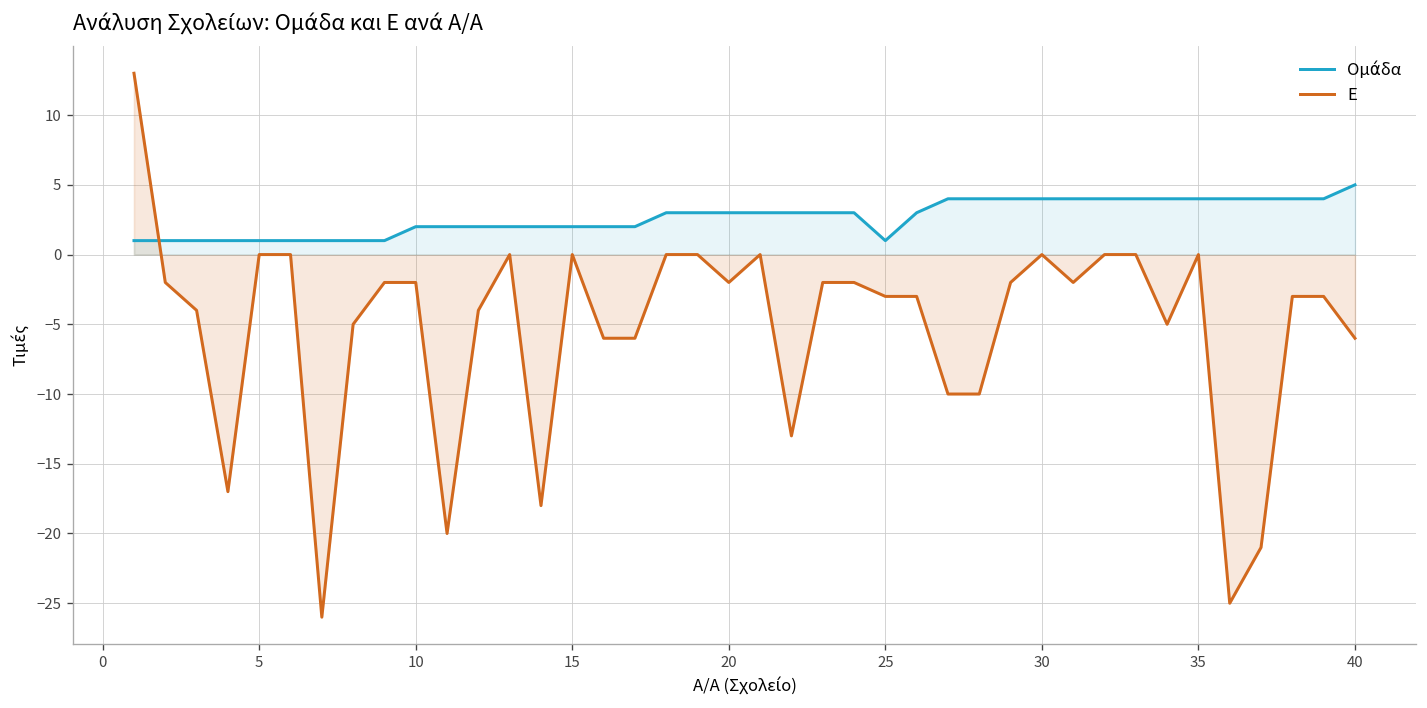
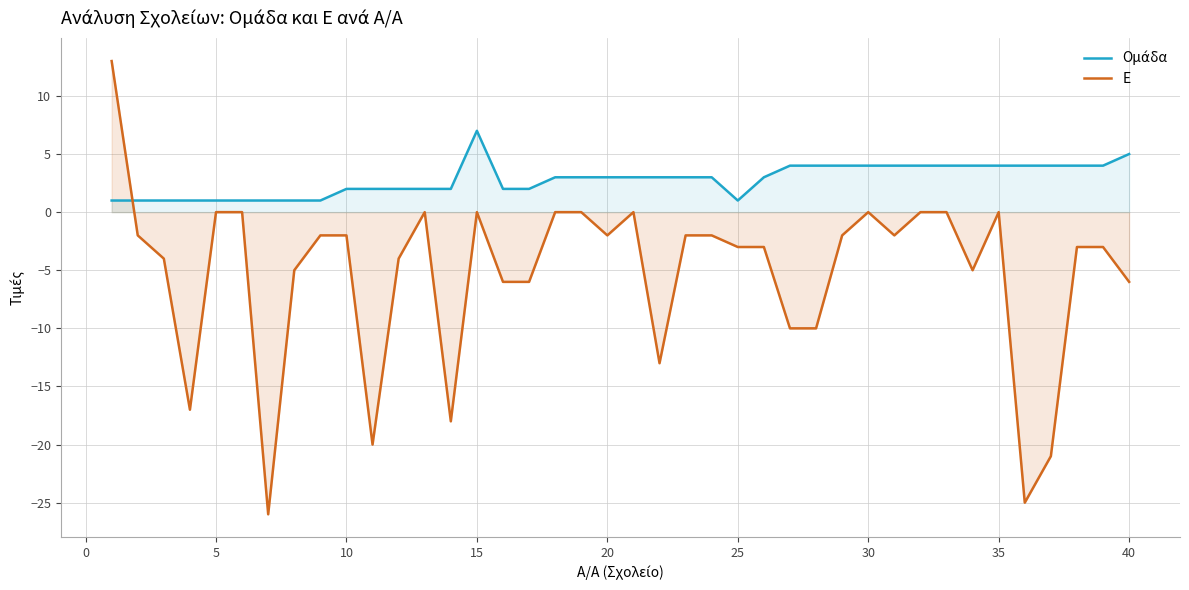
  {
    "Ομάδα": {
      "5": 1,
      "10": 2,
-     "15": 2,
+     "15": 7,
      "20": 3,
      "25": 1,
      "30": 4,
      "35": 4,
      "40": 5
    }
  }
